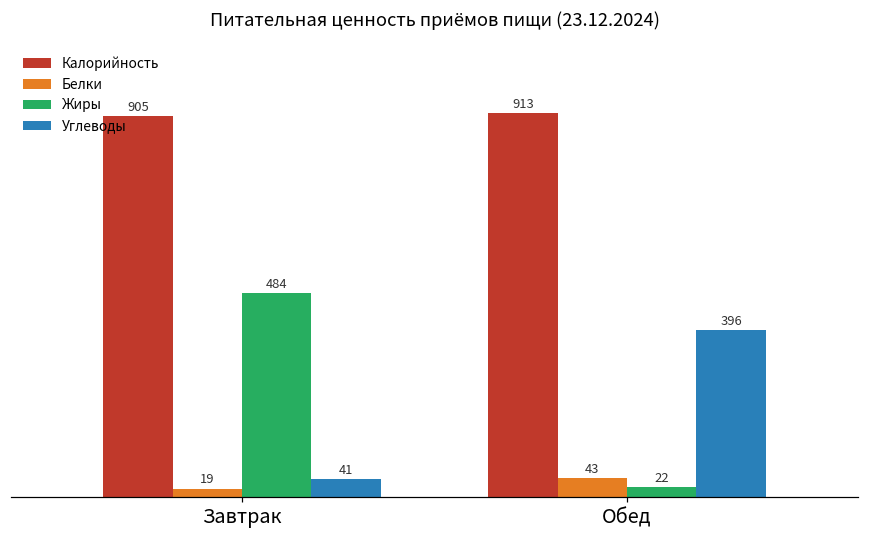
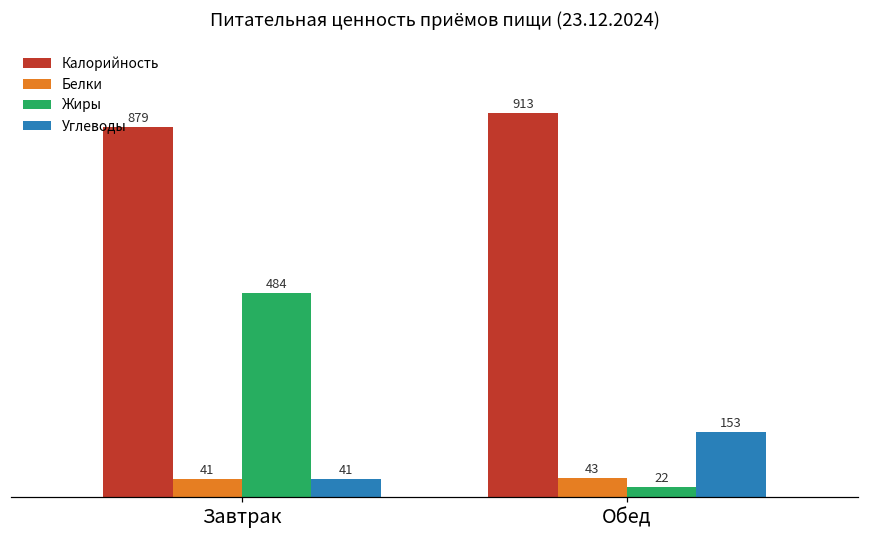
  {
    "Калорийность": {
-     "Завтрак": 905,
+     "Завтрак": 879,
      "Обед": 913
    },
    "Белки": {
-     "Завтрак": 19,
+     "Завтрак": 41,
      "Обед": 43
    },
    "Жиры": {
      "Завтрак": 484,
      "Обед": 22
    },
    "Углеводы": {
      "Завтрак": 41,
-     "Обед": 396
+     "Обед": 153
    }
  }
